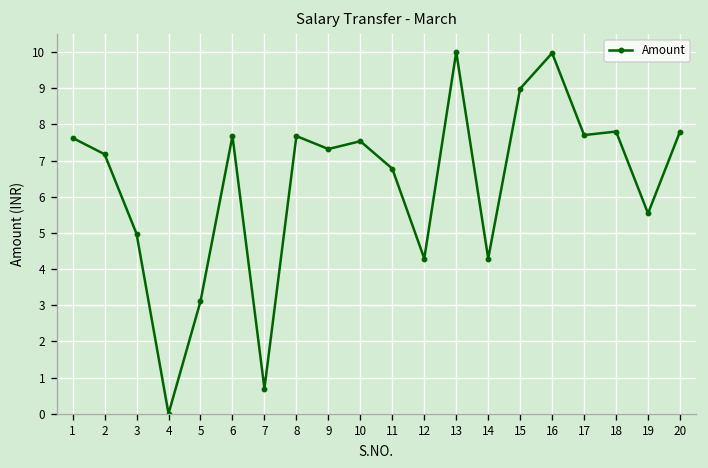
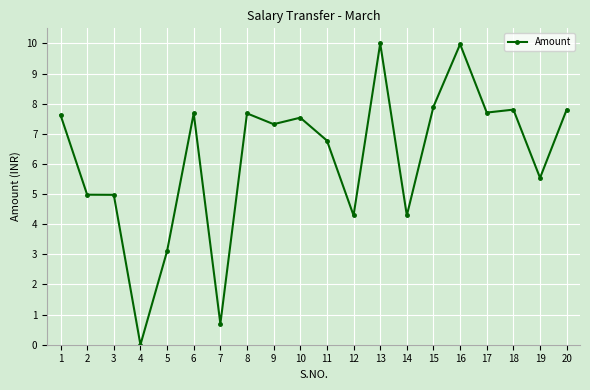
  {
    "1": 7.6,
-   "2": 7.2,
+   "2": 5.0,
    "3": 5.0,
    "4": 0.0,
    "5": 3.1,
    "6": 7.7,
    "7": 0.7,
    "8": 7.7,
    "9": 7.3,
    "10": 7.5,
    "11": 6.8,
    "12": 4.3,
    "13": 10.0,
    "14": 4.3,
-   "15": 9.0,
+   "15": 7.9,
    "16": 10.0,
    "17": 7.7,
    "18": 7.8,
    "19": 5.5,
    "20": 7.8
  }
